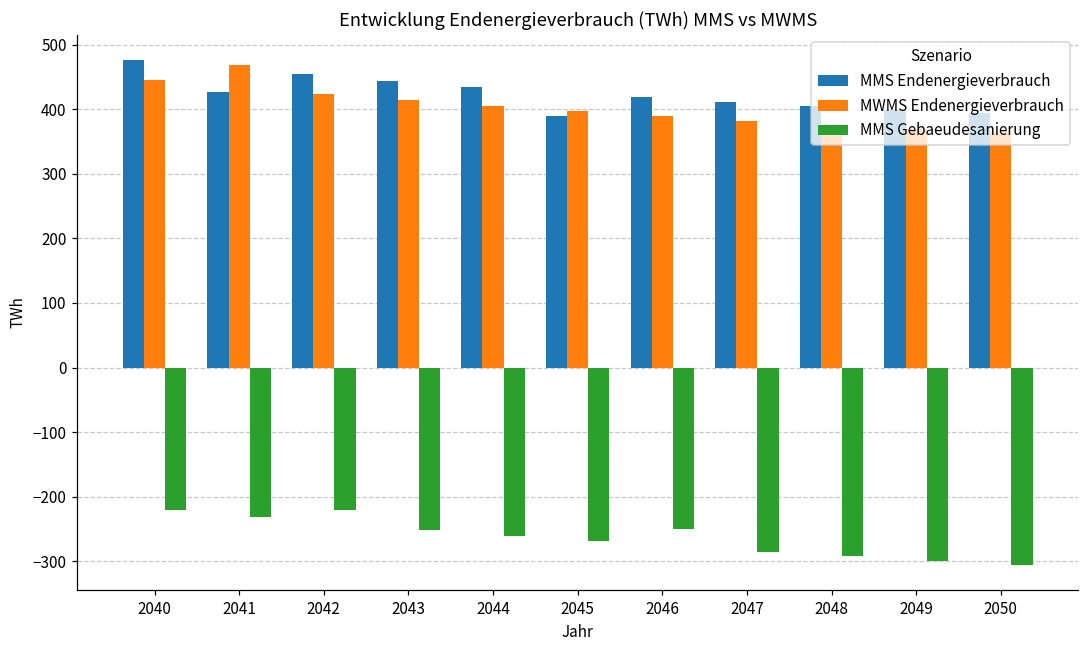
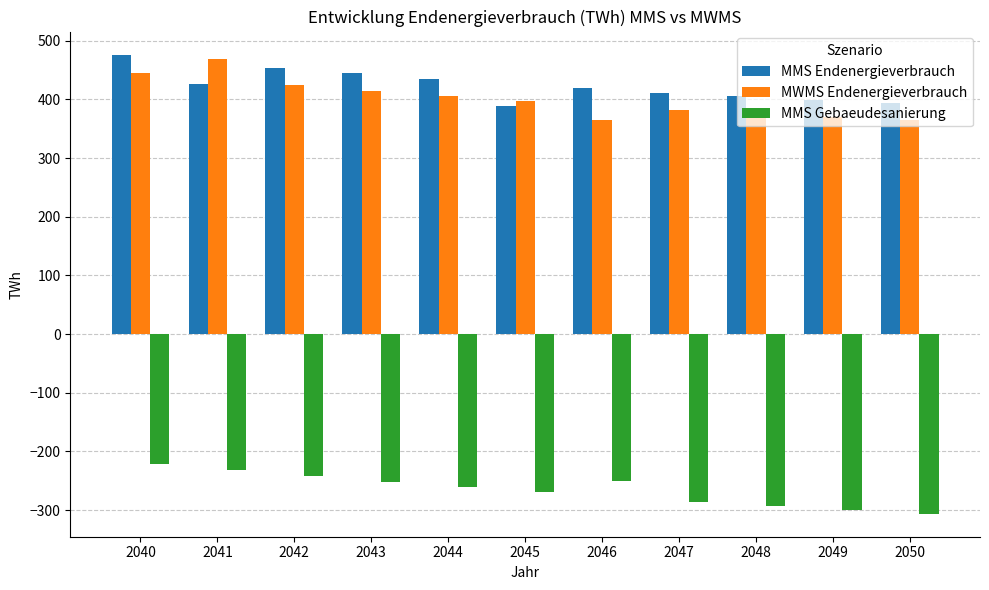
  {
    "MMS Endenergieverbrauch": {
      "2040": 480,
      "2041": 430,
      "2042": 450,
      "2043": 440,
      "2044": 440,
      "2045": 390,
      "2046": 420,
      "2047": 410,
      "2048": 410
    },
    "MWMS Endenergieverbrauch": {
      "2040": 450,
      "2041": 470,
      "2042": 420,
      "2043": 410,
      "2044": 410,
      "2045": 400,
-     "2046": 390,
+     "2046": 370,
      "2047": 380
    },
    "MMS Gebaeudesanierung": {
      "2040": -220,
      "2041": -230,
-     "2042": -220,
+     "2042": -240,
      "2043": -250,
      "2044": -260,
      "2045": -270,
      "2046": -250,
      "2047": -290,
      "2048": -290,
      "2049": -300,
      "2050": -310
    }
  }
